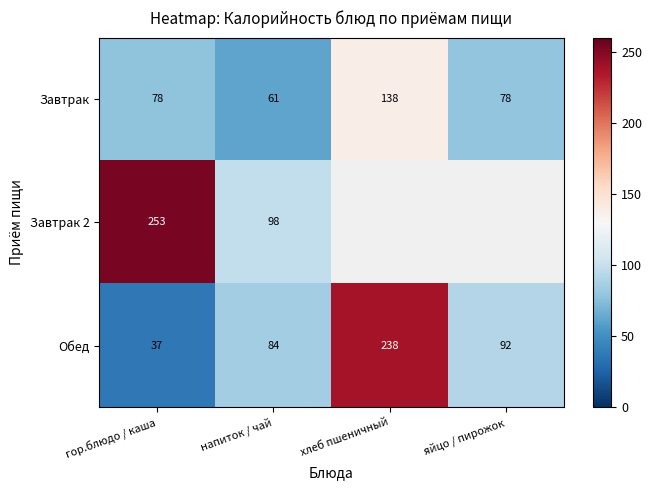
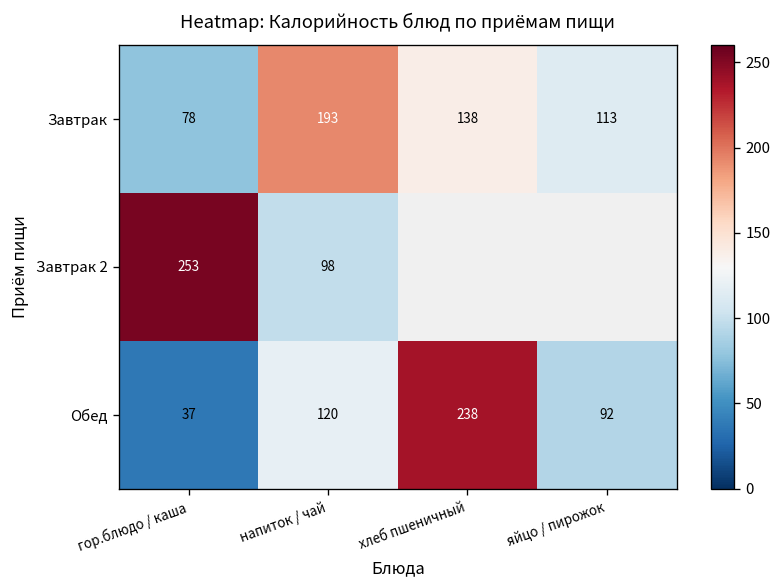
  {
    "Завтрак": {
      "гор.блюдо / каша": 78,
-     "напиток / чай": 61,
+     "напиток / чай": 193,
      "хлеб пшеничный": 138,
-     "яйцо / пирожок": 78
+     "яйцо / пирожок": 113
    },
    "Завтрак 2": {
      "гор.блюдо / каша": 253,
      "напиток / чай": 98
    },
    "Обед": {
      "гор.блюдо / каша": 37,
-     "напиток / чай": 84,
+     "напиток / чай": 120,
      "хлеб пшеничный": 238,
      "яйцо / пирожок": 92
    }
  }
